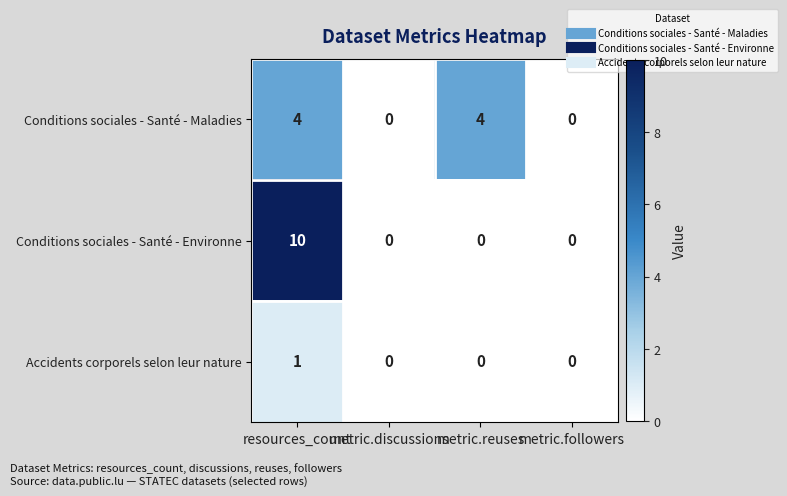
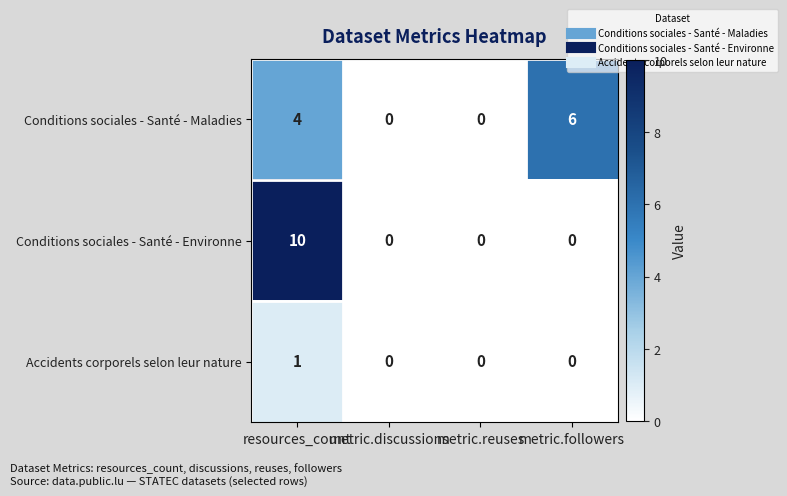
  {
    "Conditions sociales - Santé - Maladies": {
-     "metric.reuses": 4,
-     "metric.followers": 0
+     "metric.reuses": 0,
+     "metric.followers": 6
    },
    "Conditions sociales - Santé - Environne": {
      "metric.reuses": 0,
      "metric.followers": 0
    },
    "Accidents corporels selon leur nature": {
      "metric.reuses": 0,
      "metric.followers": 0
    }
  }
